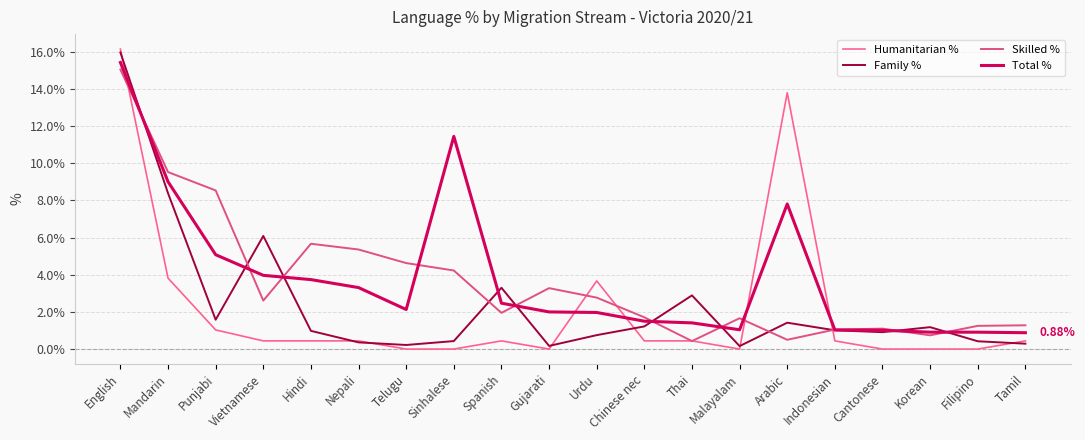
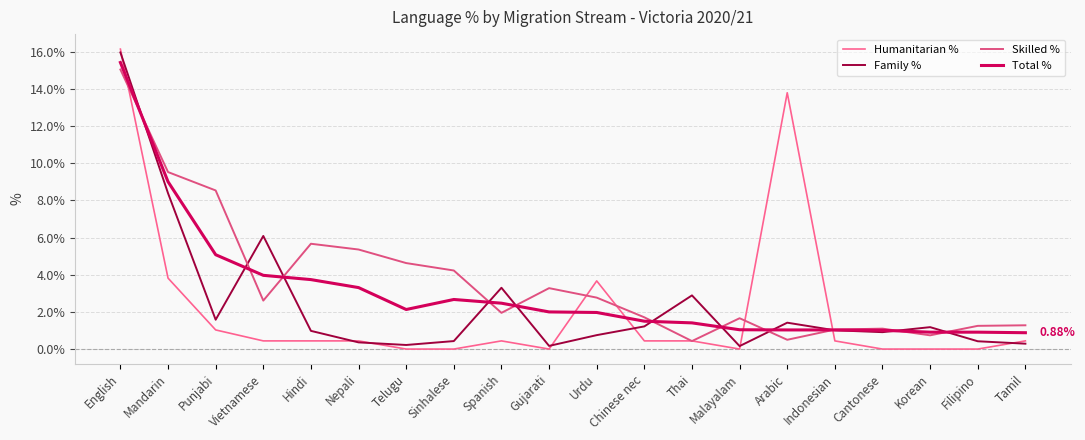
  {
    "Family %": {
      "English": "16.0%",
      "Mandarin": "8.4%",
      "Punjabi": "1.6%",
      "Vietnamese": "6.1%",
      "Hindi": "1.0%",
      "Telugu": "0.2%",
      "Sinhalese": "0.4%",
      "Spanish": "3.3%",
      "Gujarati": "0.2%",
      "Urdu": "0.8%",
      "Chinese nec": "1.2%",
      "Thai": "2.9%",
      "Malayalam": "0.2%",
      "Arabic": "1.4%",
      "Korean": "1.2%",
      "Filipino": "0.4%",
      "Tamil": "0.3%"
    },
    "Total %": {
      "English": "15.4%",
      "Mandarin": "9.0%",
      "Punjabi": "5.1%",
      "Vietnamese": "4.0%",
      "Hindi": "3.7%",
      "Nepali": "3.3%",
      "Telugu": "2.1%",
-     "Sinhalese": "11.5%",
+     "Sinhalese": "2.7%",
      "Spanish": "2.5%",
      "Gujarati": "2.0%",
      "Urdu": "2.0%",
      "Chinese nec": "1.5%",
      "Thai": "1.4%",
      "Malayalam": "1.0%",
-     "Arabic": "7.8%",
+     "Arabic": "1.0%",
      "Korean": "0.9%",
      "Filipino": "0.9%"
    }
  }
